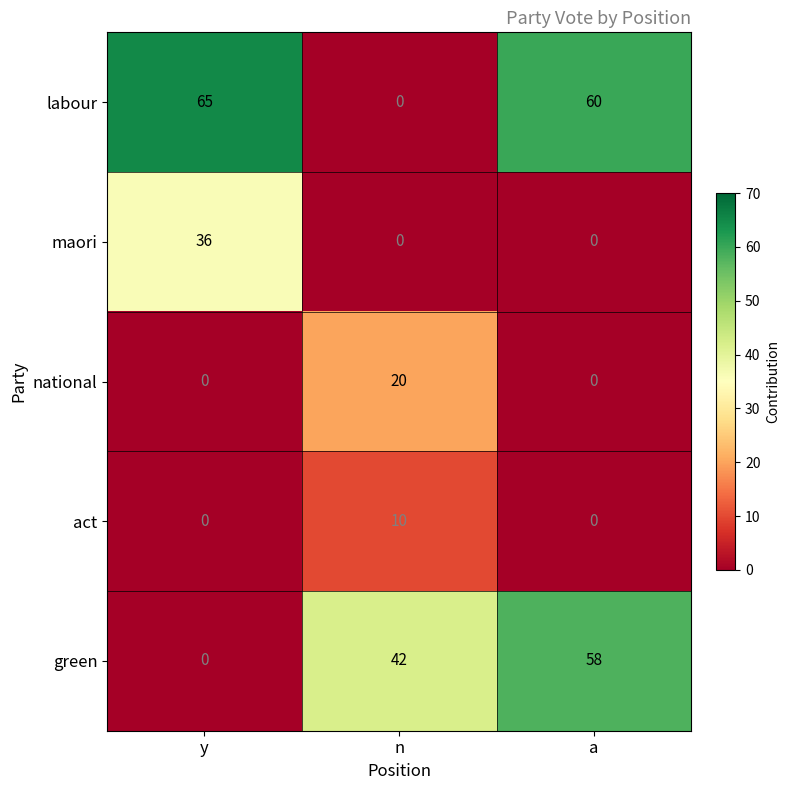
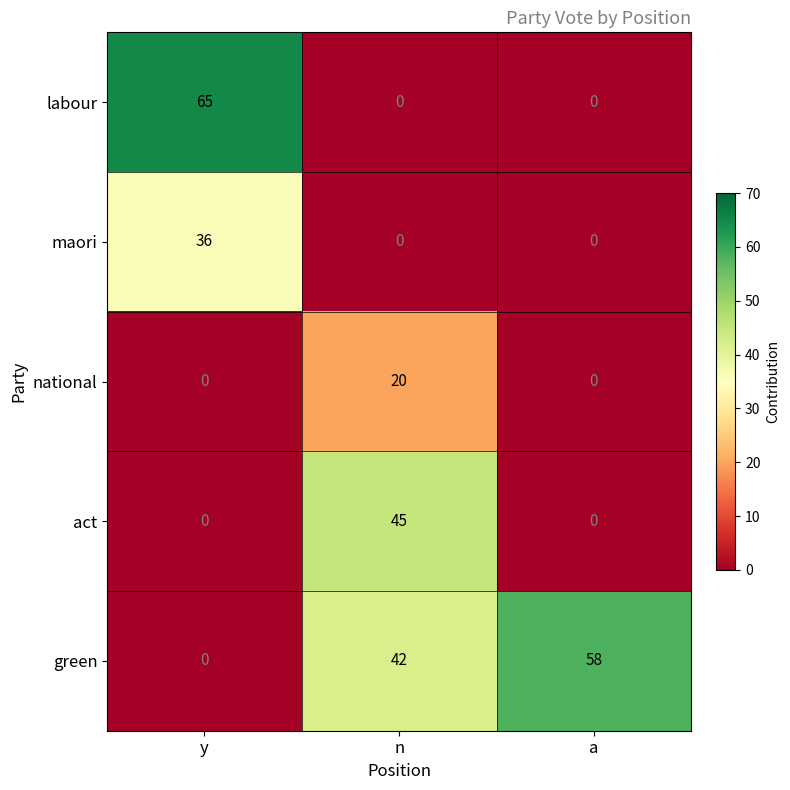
  {
    "labour": {
      "y": 65,
      "n": 0,
-     "a": 60
+     "a": 0
    },
    "maori": {
      "y": 36,
      "n": 0,
      "a": 0
    },
    "national": {
      "y": 0,
      "n": 20,
      "a": 0
    },
    "act": {
      "y": 0,
-     "n": 10,
+     "n": 45,
      "a": 0
    },
    "green": {
      "y": 0,
      "n": 42,
      "a": 58
    }
  }
